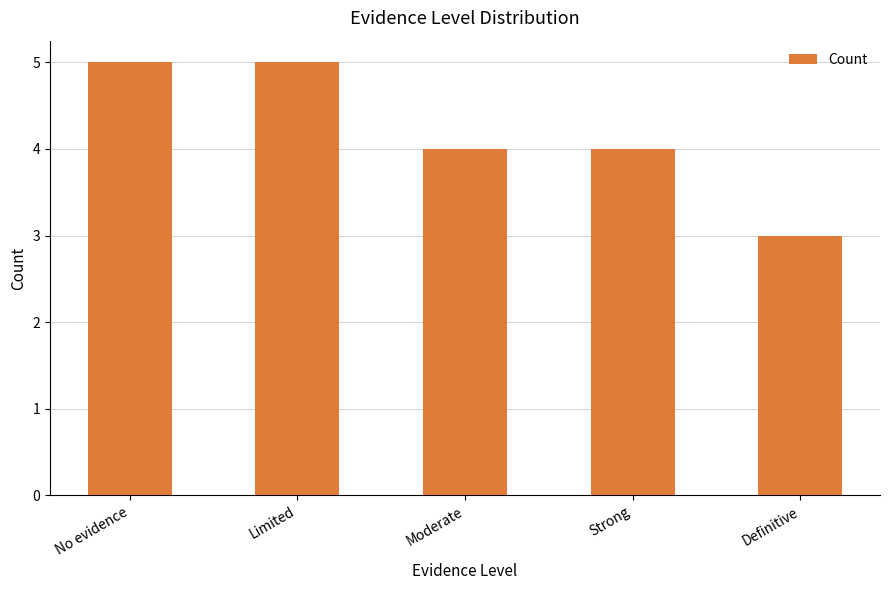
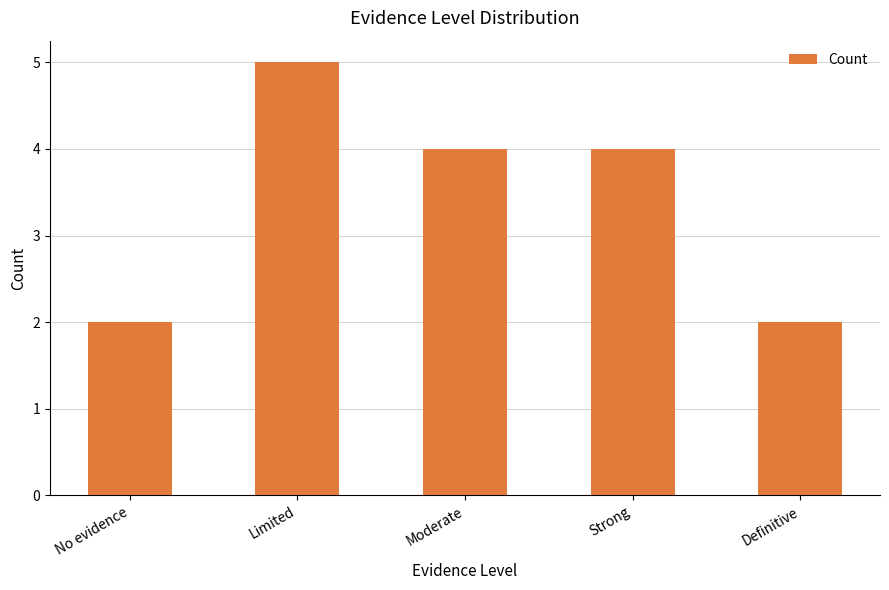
  {
-   "No evidence": 5,
+   "No evidence": 2,
    "Limited": 5,
    "Moderate": 4,
    "Strong": 4,
-   "Definitive": 3
+   "Definitive": 2
  }
